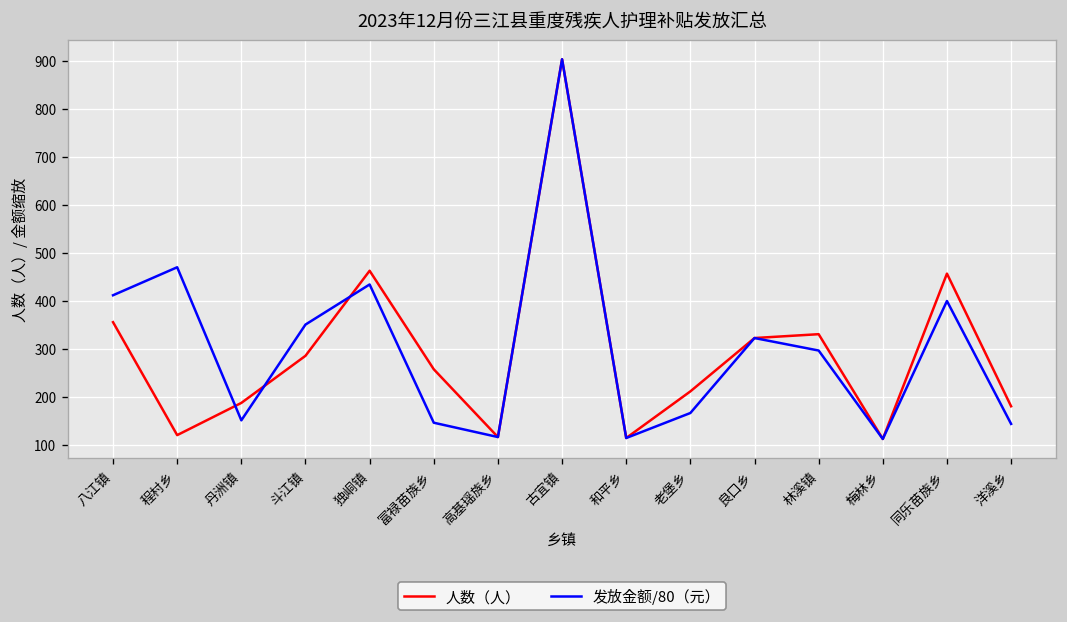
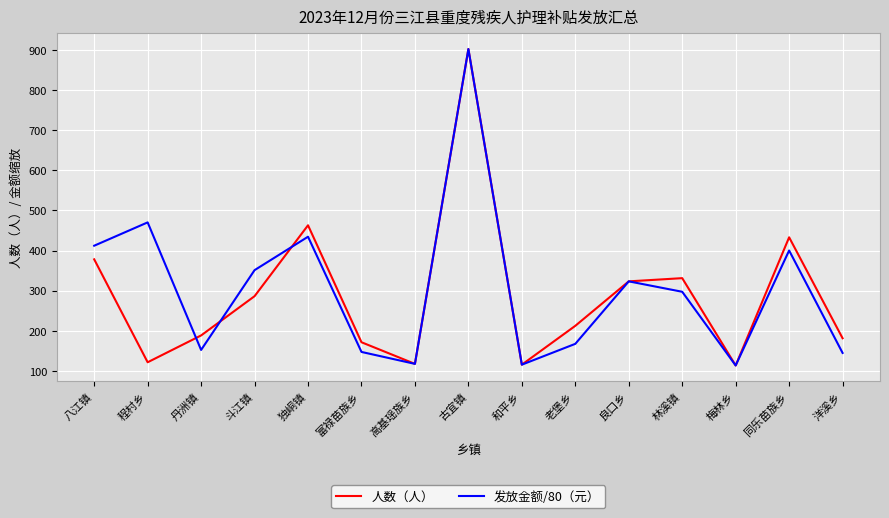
  {
    "人数（人）": {
-     "八江镇": 360,
+     "八江镇": 380,
      "程村乡": 120,
      "丹洲镇": 190,
      "斗江镇": 290,
      "独峒镇": 460,
-     "富禄苗族乡": 260,
+     "富禄苗族乡": 170,
      "老堡乡": 210,
      "林溪镇": 330,
-     "同乐苗族乡": 460,
+     "同乐苗族乡": 430,
      "洋溪乡": 180
    },
    "发放金额/80（元）": {
      "八江镇": 410,
      "程村乡": 470,
      "丹洲镇": 150,
      "斗江镇": 350,
      "独峒镇": 430,
      "富禄苗族乡": 150,
      "老堡乡": 170,
      "林溪镇": 300,
      "同乐苗族乡": 400,
      "洋溪乡": 140
    }
  }
